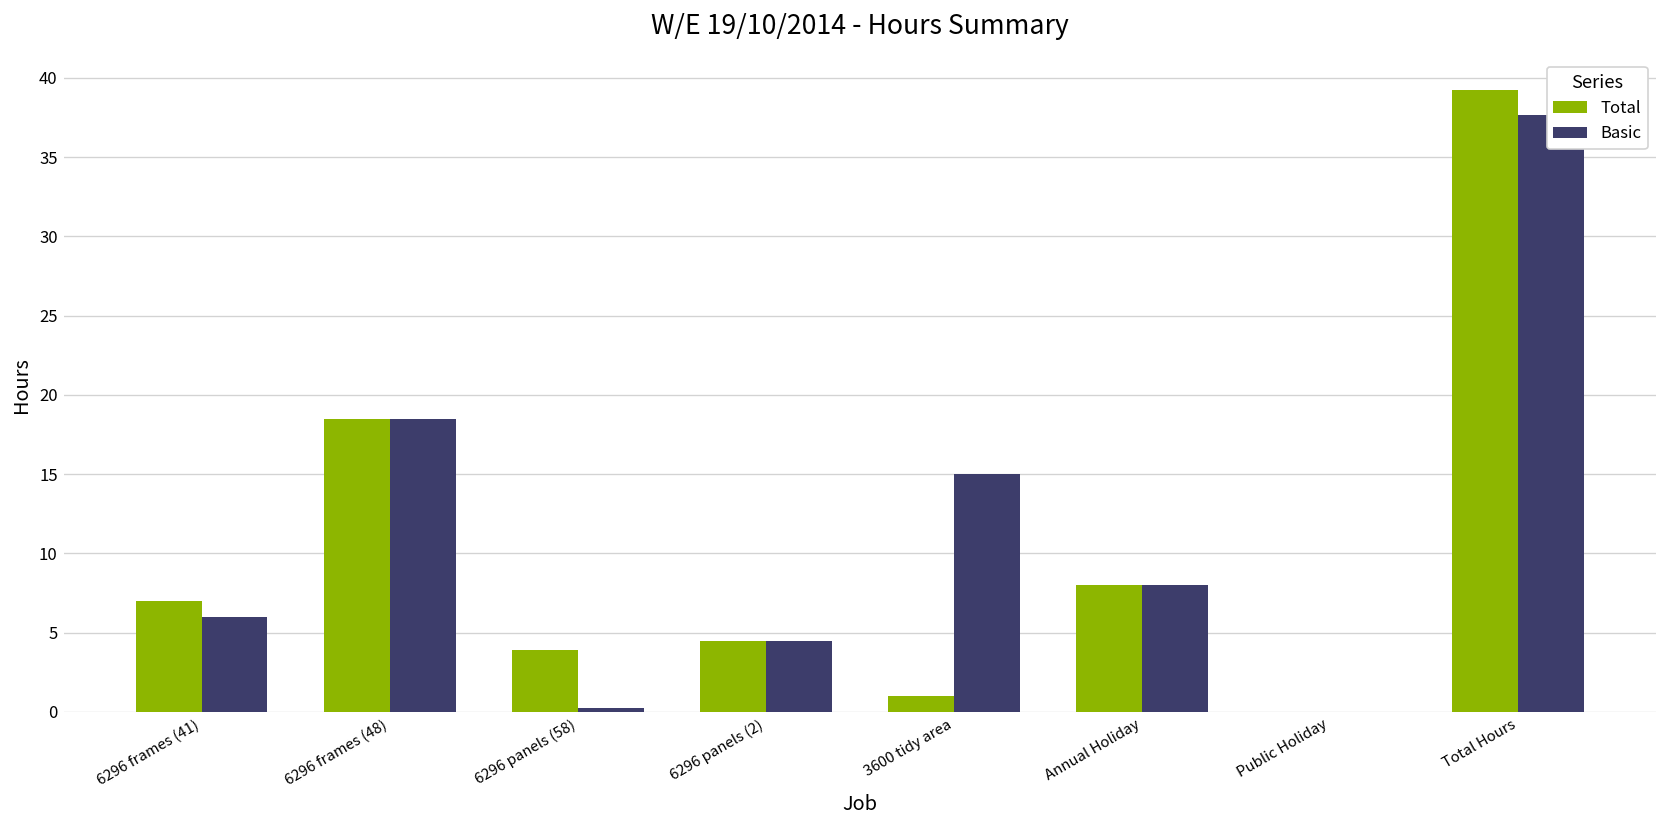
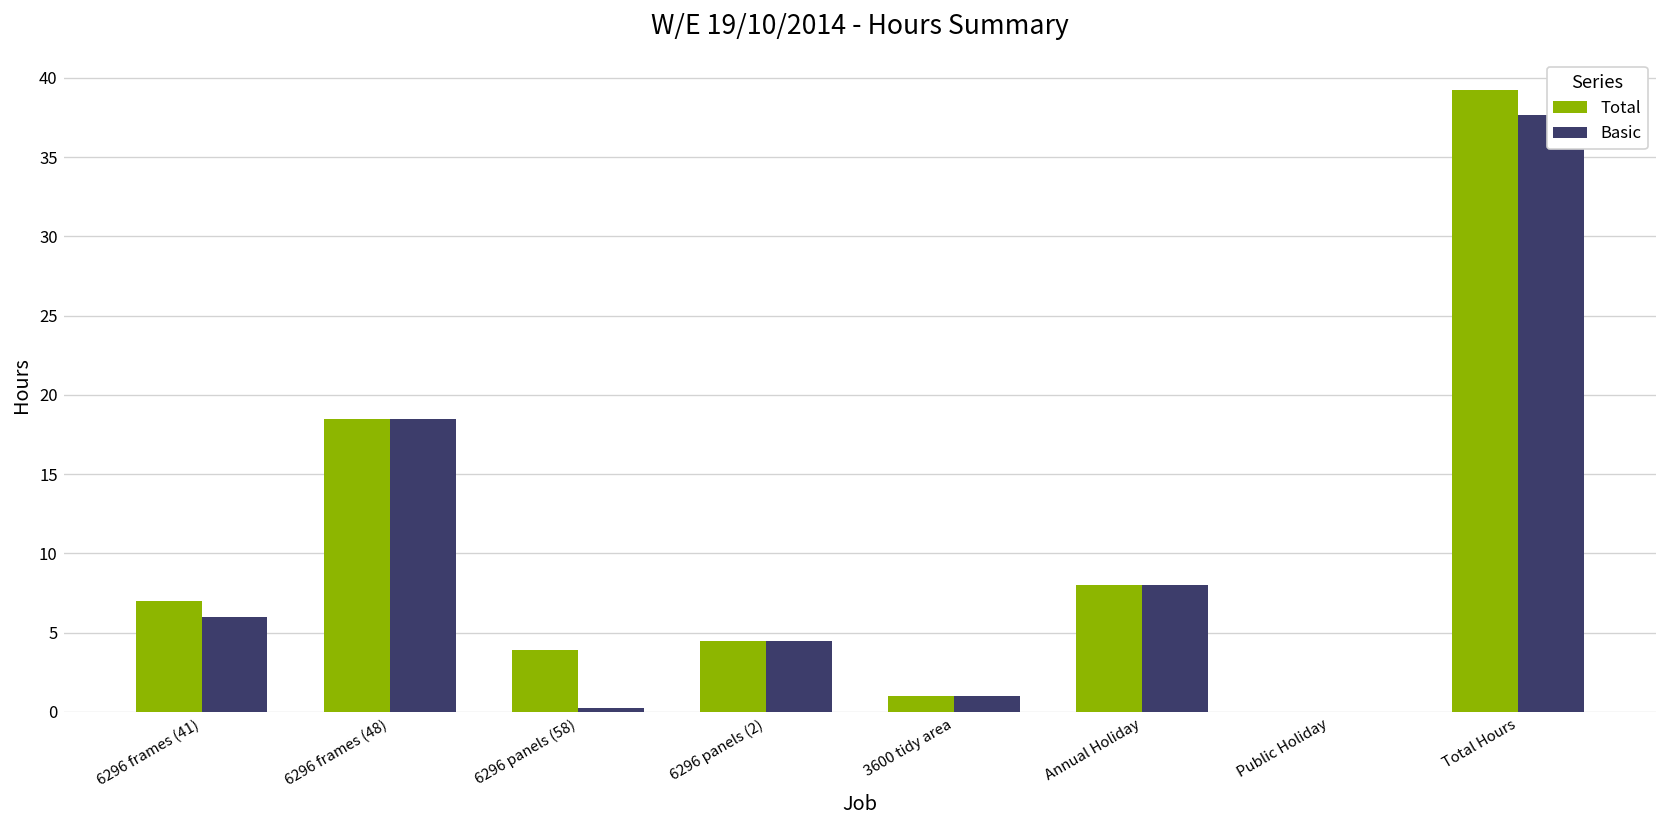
  {
    "Total": {
      "6296 frames (41)": 7,
      "6296 frames (48)": 18.5,
      "6296 panels (58)": 4,
      "6296 panels (2)": 4.5,
      "3600 tidy area": 1,
      "Annual Holiday": 8,
      "Public Holiday": 0,
      "Total Hours": 39.3
    },
    "Basic": {
      "6296 frames (41)": 6,
      "6296 frames (48)": 18.5,
      "6296 panels (58)": 0.3,
      "6296 panels (2)": 4.5,
-     "3600 tidy area": 15,
+     "3600 tidy area": 1,
      "Annual Holiday": 8,
      "Public Holiday": 0
    }
  }
